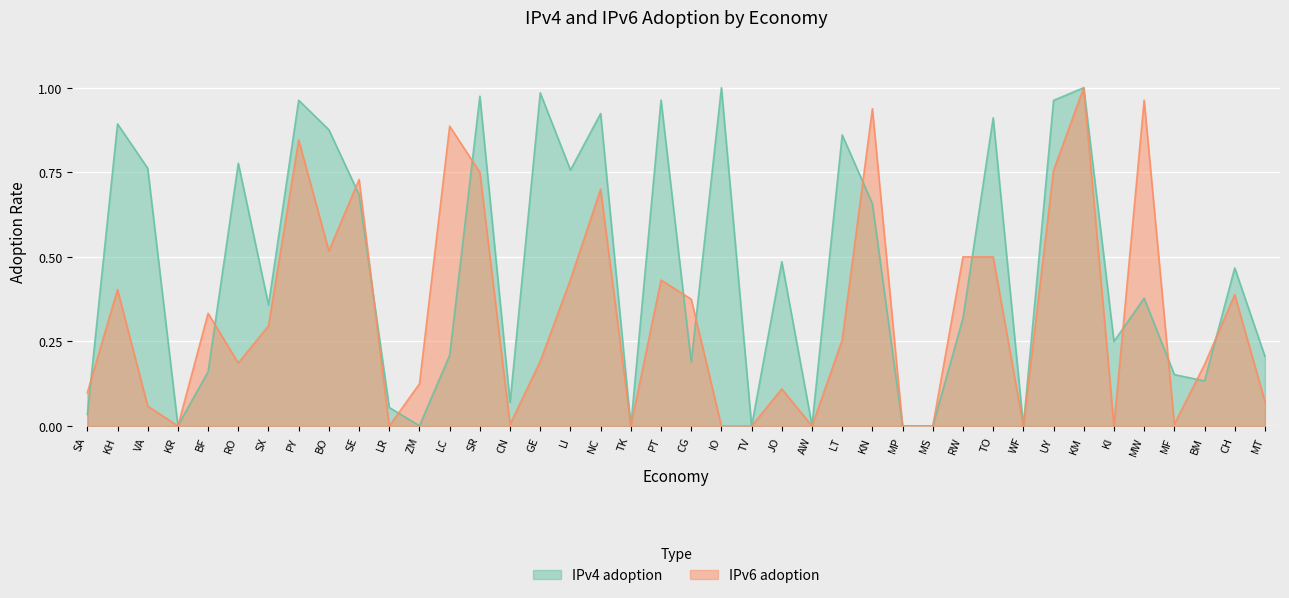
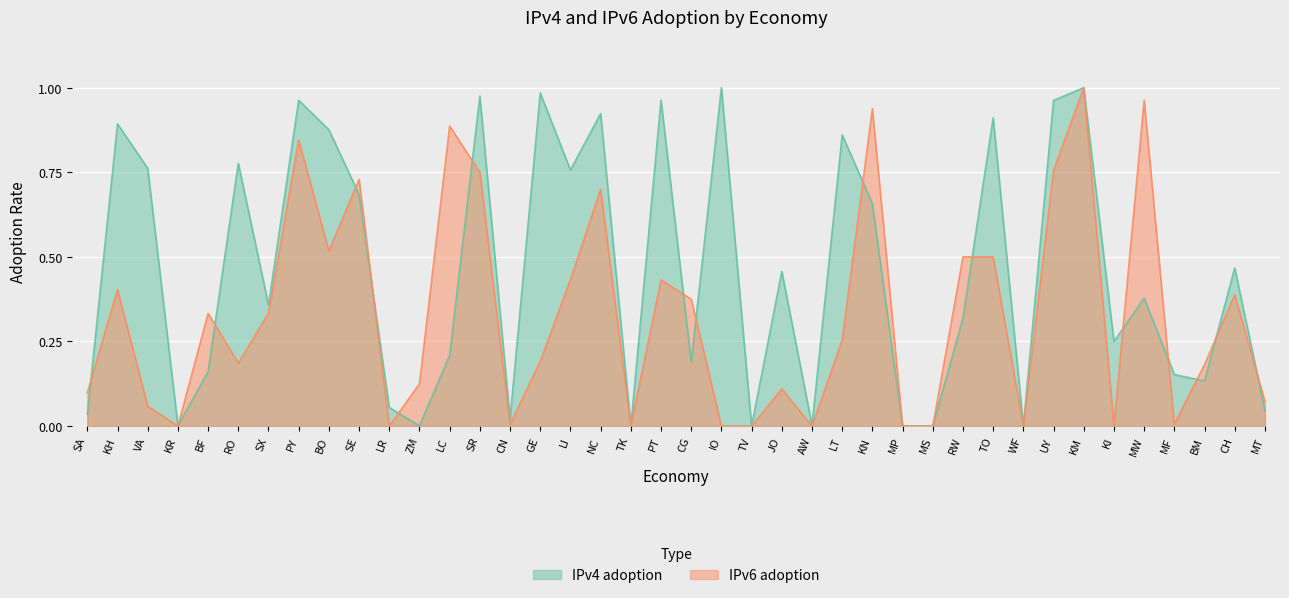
  {
    "IPv4 adoption": {
      "SA": 0.03,
      "KH": 0.89,
      "VA": 0.76,
      "BF": 0.16,
      "RO": 0.78,
      "SX": 0.36,
      "PY": 0.96,
      "BO": 0.88,
      "SE": 0.68,
      "LR": 0.05,
      "ZM": 0.00,
      "LC": 0.21,
      "SR": 0.97,
-     "CN": 0.07,
+     "CN": 0.02,
      "GE": 0.98,
      "LI": 0.76,
      "NC": 0.92,
      "PT": 0.96,
      "CG": 0.19,
      "IO": 1.00,
-     "JO": 0.49,
+     "JO": 0.46,
      "LT": 0.86,
      "KN": 0.66,
      "RW": 0.32,
      "TO": 0.91,
      "UY": 0.96,
      "KI": 0.25,
      "MW": 0.38,
      "MF": 0.15,
      "BM": 0.13,
      "CH": 0.47,
-     "MT": 0.21
+     "MT": 0.05
    },
    "IPv6 adoption": {
      "SA": 0.10,
      "KH": 0.40,
      "VA": 0.06,
      "BF": 0.33,
      "RO": 0.19,
-     "SX": 0.30,
+     "SX": 0.33,
      "PY": 0.85,
      "BO": 0.52,
      "SE": 0.73,
      "LR": 0.00,
      "ZM": 0.13,
      "LC": 0.89,
      "SR": 0.75,
      "CN": 0.00,
      "GE": 0.19,
      "LI": 0.43,
      "NC": 0.70,
      "PT": 0.43,
      "CG": 0.38,
      "IO": 0.00,
      "JO": 0.11,
      "LT": 0.25,
      "KN": 0.94,
      "RW": 0.50,
      "TO": 0.50,
      "UY": 0.76,
      "KI": 0.00,
      "MW": 0.96,
      "MF": 0.01,
      "BM": 0.18,
      "CH": 0.39,
      "MT": 0.07
    }
  }
